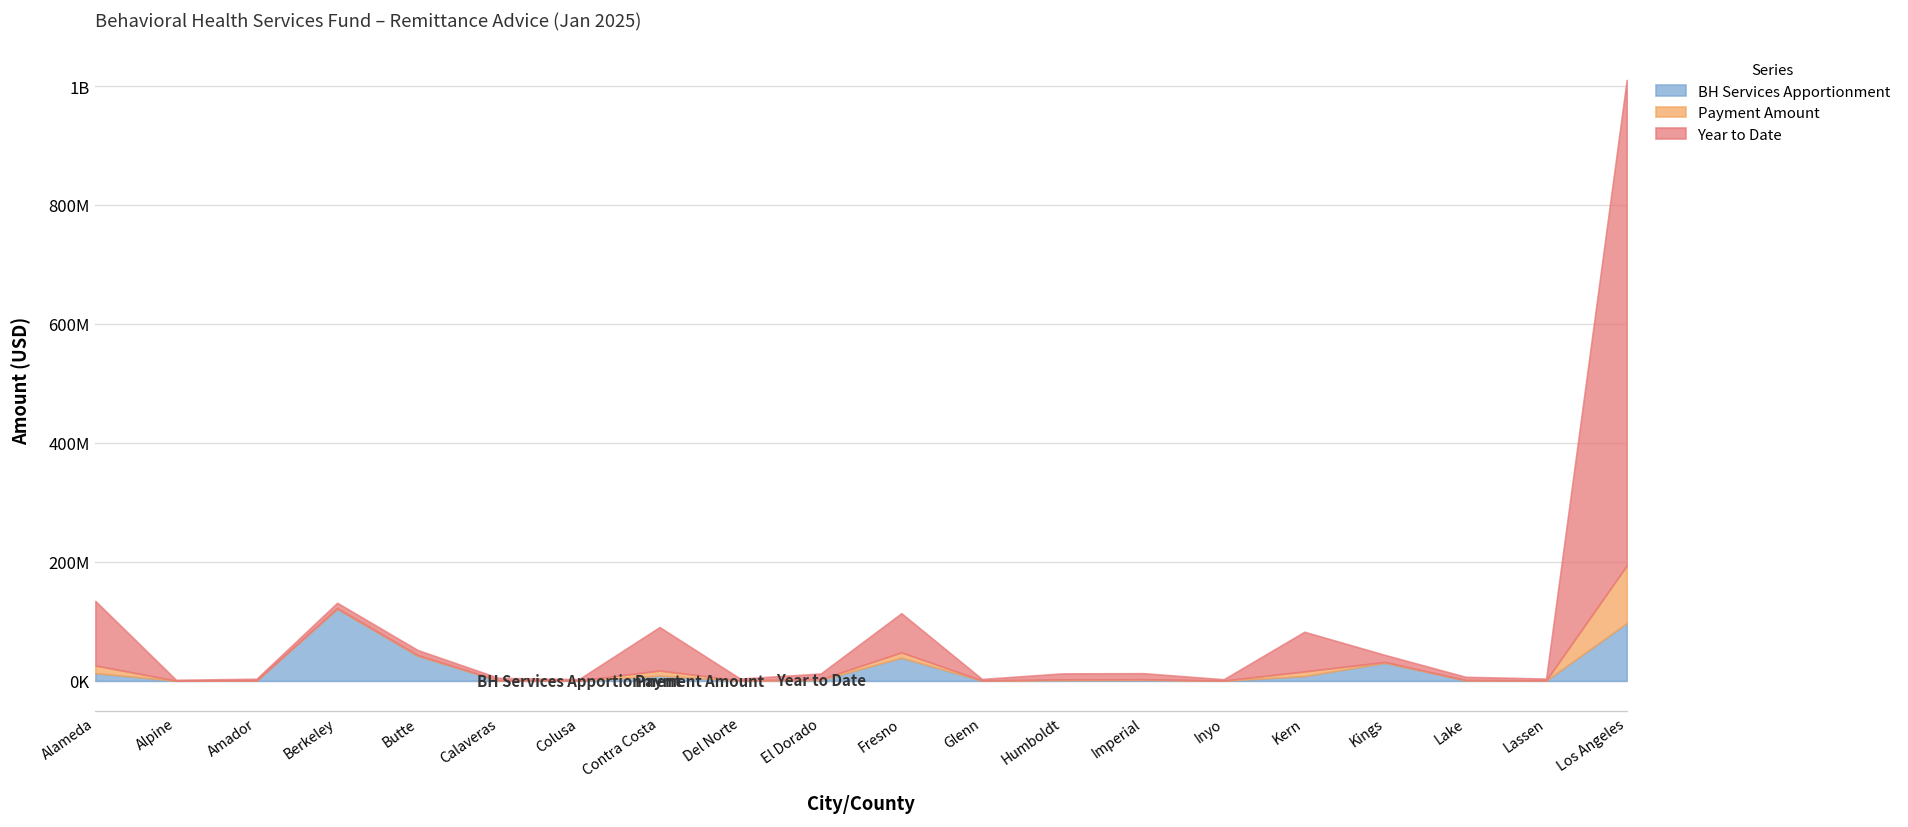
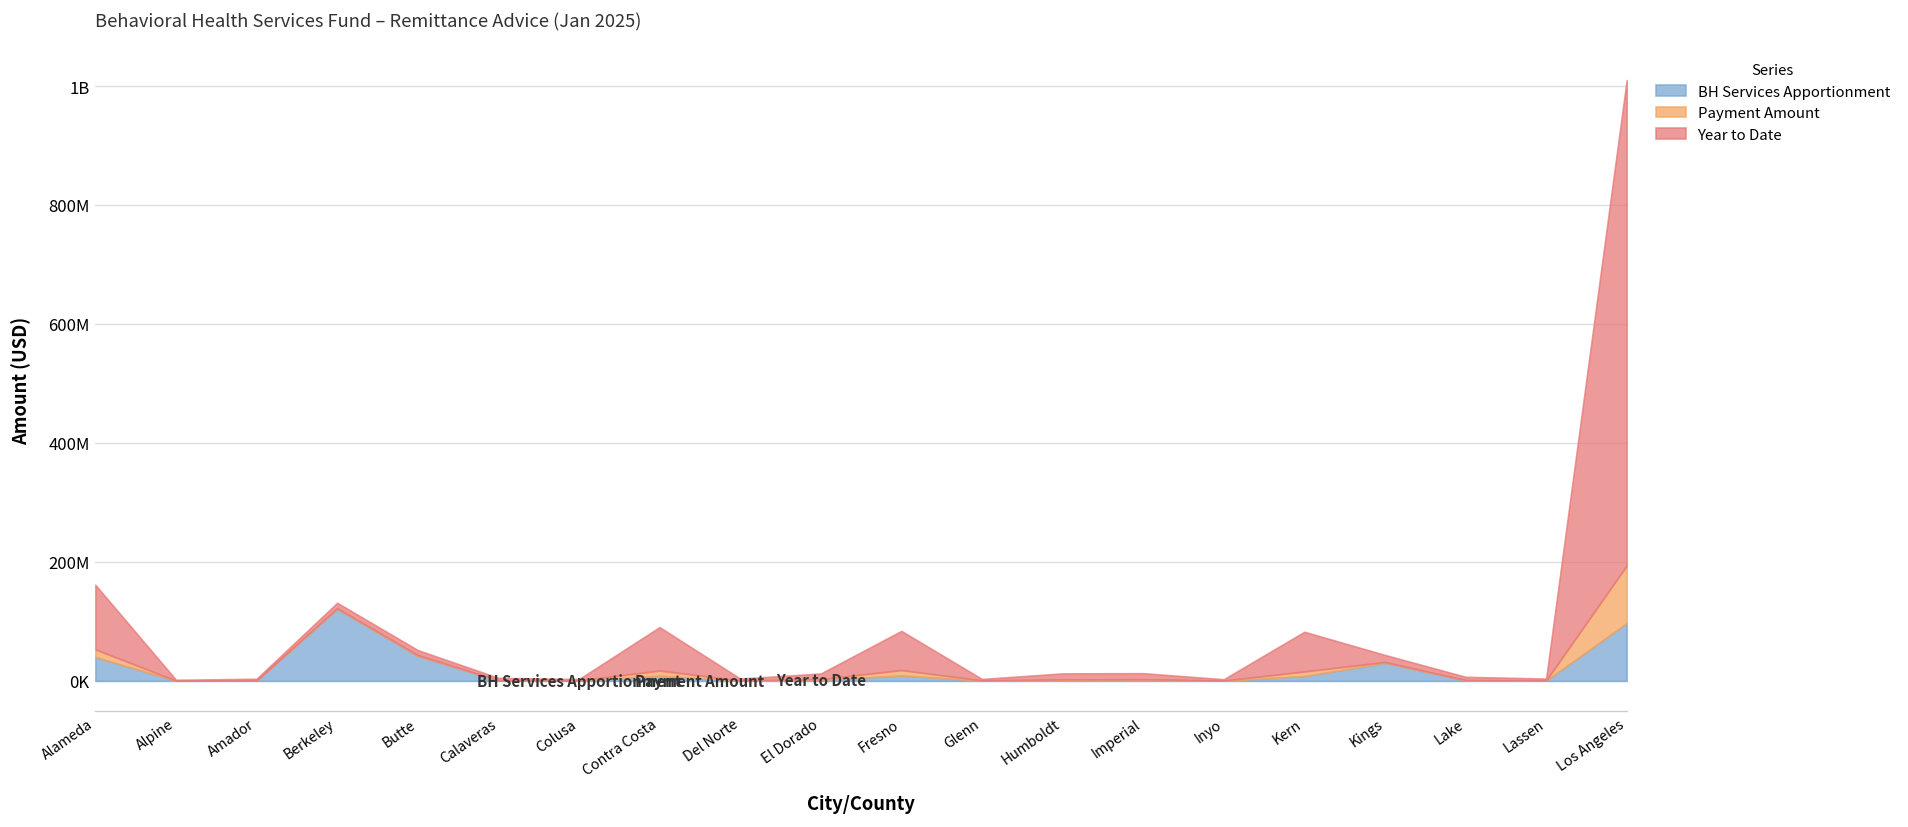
  {
    "BH Services Apportionment": {
-     "Alameda": 10000000,
+     "Alameda": 40000000,
      "Contra Costa": 10000000,
-     "Fresno": 40000000,
+     "Fresno": 10000000,
      "Kern": 10000000,
      "Los Angeles": 100000000
    }
  }
